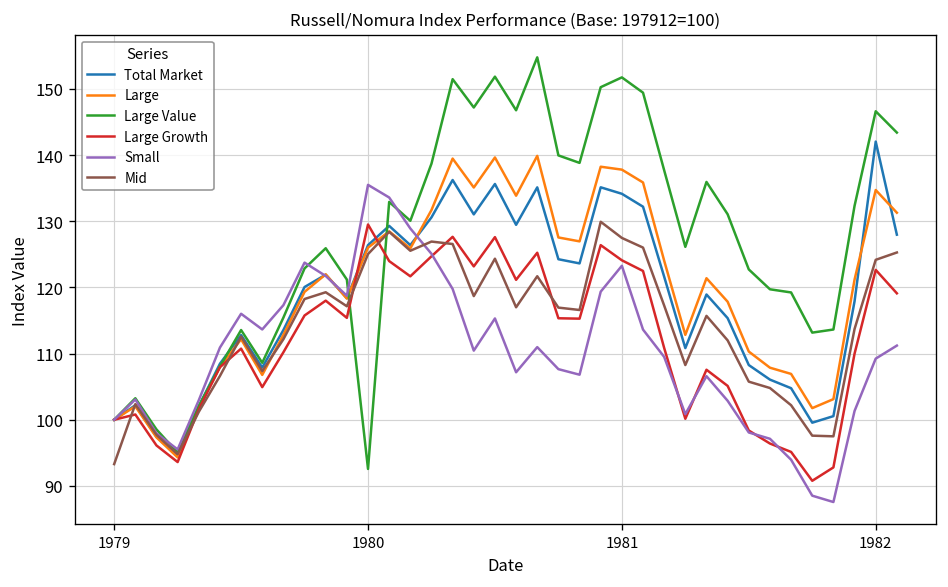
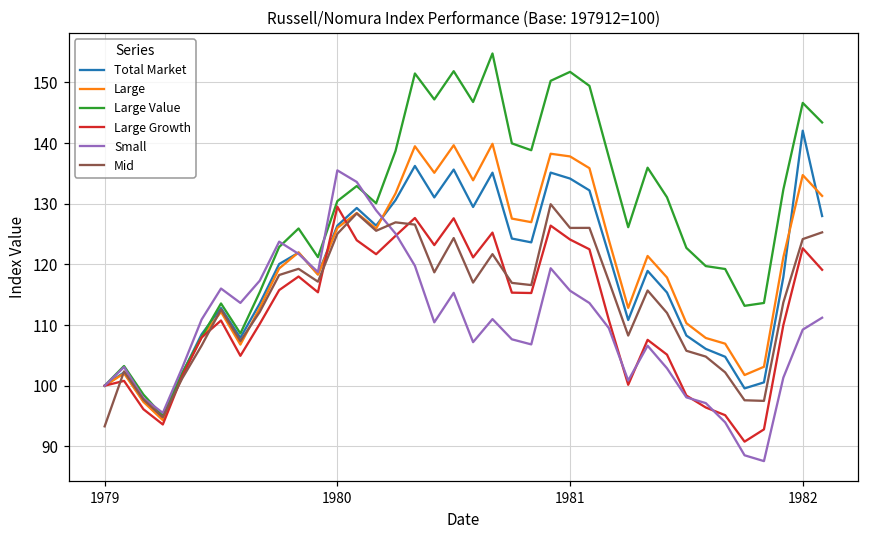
  {
    "Total Market": {
      "1981": 134,
      "1982": 142
    },
    "Large": {
      "1981": 138,
      "1982": 135
    },
    "Large Value": {
-     "1980": 93,
+     "1980": 130,
      "1981": 152,
      "1982": 147
    },
    "Large Growth": {
      "1980": 130,
      "1981": 124,
      "1982": 123
    },
    "Small": {
      "1980": 136,
-     "1981": 123,
+     "1981": 116,
      "1982": 109
    },
    "Mid": {
      "1979": 93,
      "1980": 125,
-     "1981": 127,
+     "1981": 126,
      "1982": 124
    }
  }
